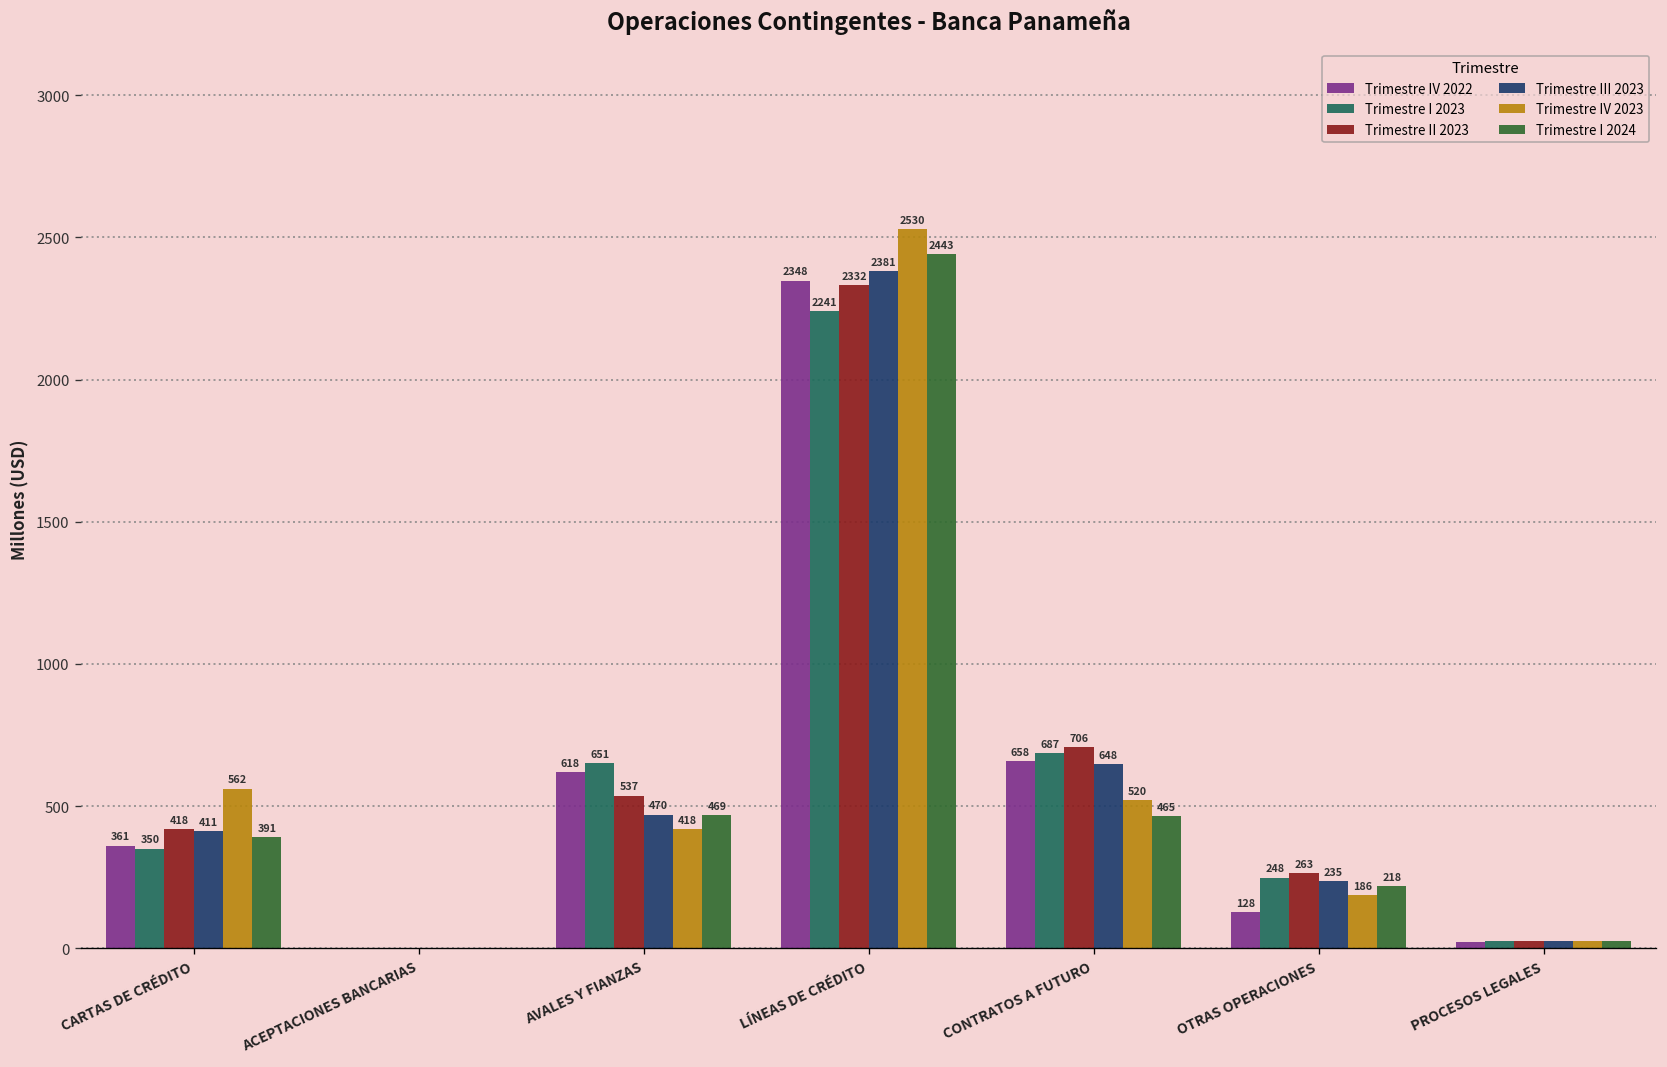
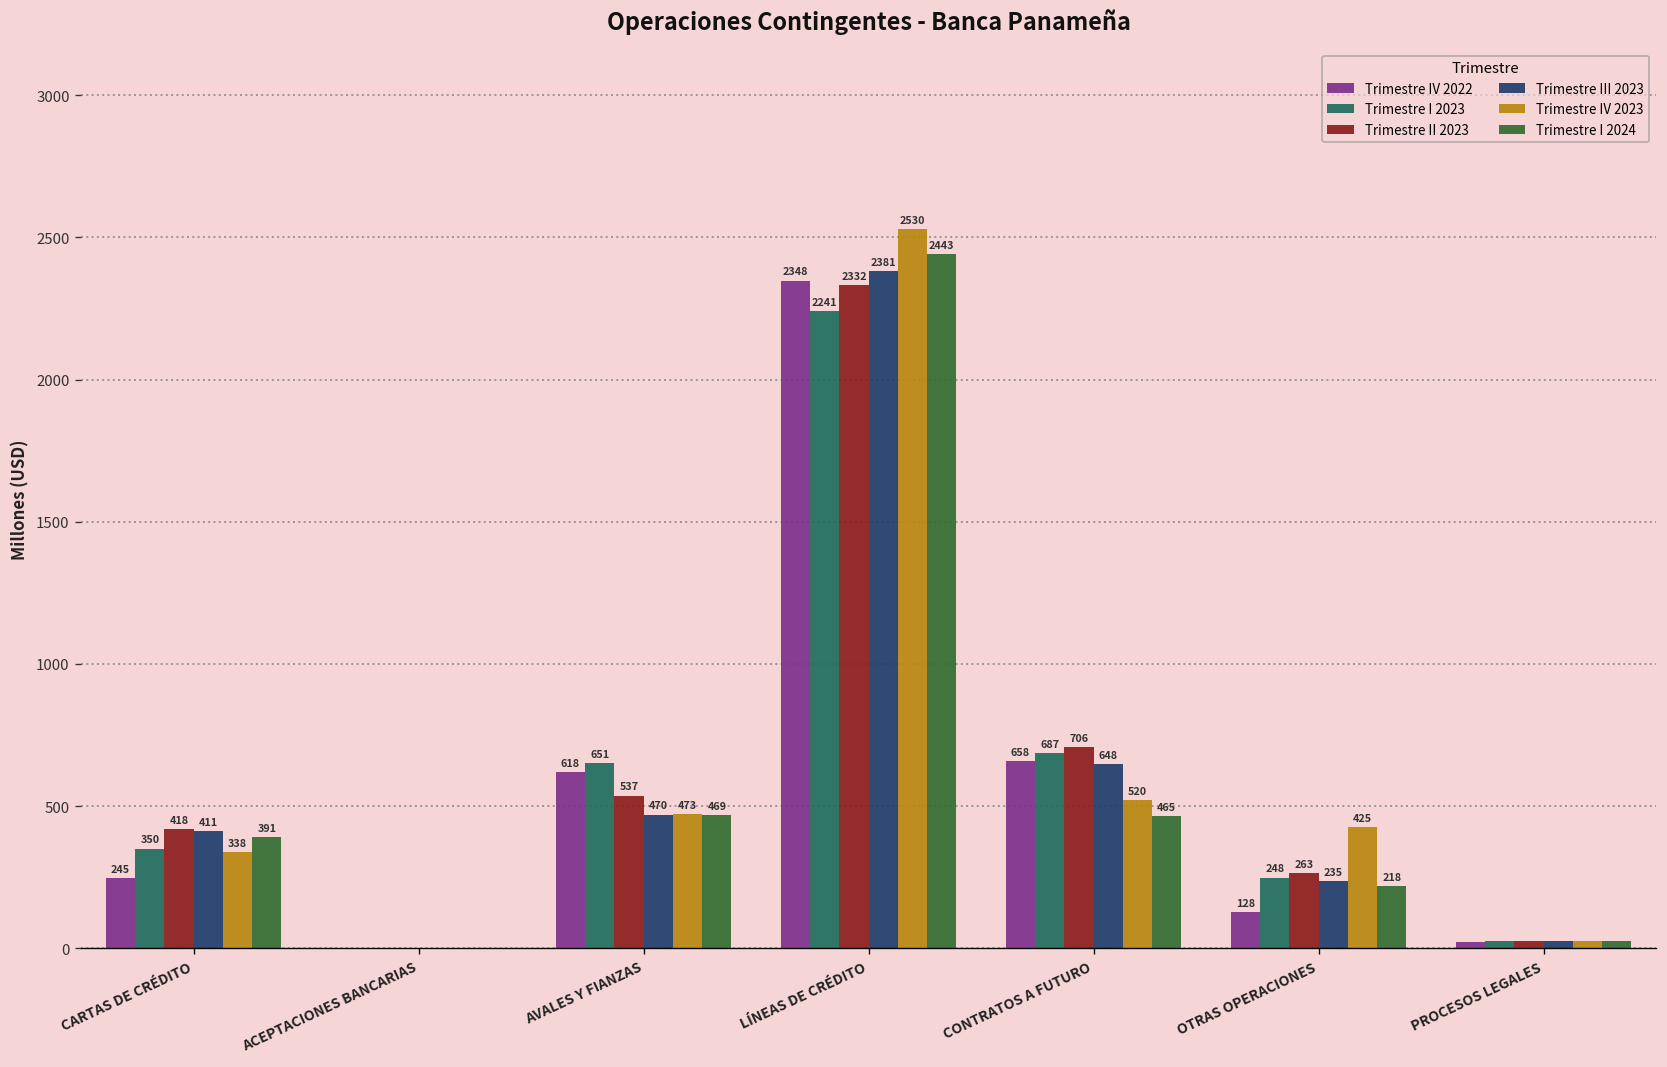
  {
    "Trimestre IV 2022": {
-     "CARTAS DE CRÉDITO": 361,
+     "CARTAS DE CRÉDITO": 245,
      "AVALES Y FIANZAS": 618,
      "LÍNEAS DE CRÉDITO": 2348,
      "CONTRATOS A FUTURO": 658,
      "OTRAS OPERACIONES": 128
    },
    "Trimestre II 2023": {
      "CARTAS DE CRÉDITO": 418,
      "AVALES Y FIANZAS": 537,
      "LÍNEAS DE CRÉDITO": 2332,
      "CONTRATOS A FUTURO": 706,
      "OTRAS OPERACIONES": 263
    },
    "Trimestre IV 2023": {
-     "CARTAS DE CRÉDITO": 562,
-     "AVALES Y FIANZAS": 418,
+     "CARTAS DE CRÉDITO": 338,
+     "AVALES Y FIANZAS": 473,
      "LÍNEAS DE CRÉDITO": 2530,
      "CONTRATOS A FUTURO": 520,
-     "OTRAS OPERACIONES": 186
+     "OTRAS OPERACIONES": 425
    }
  }
